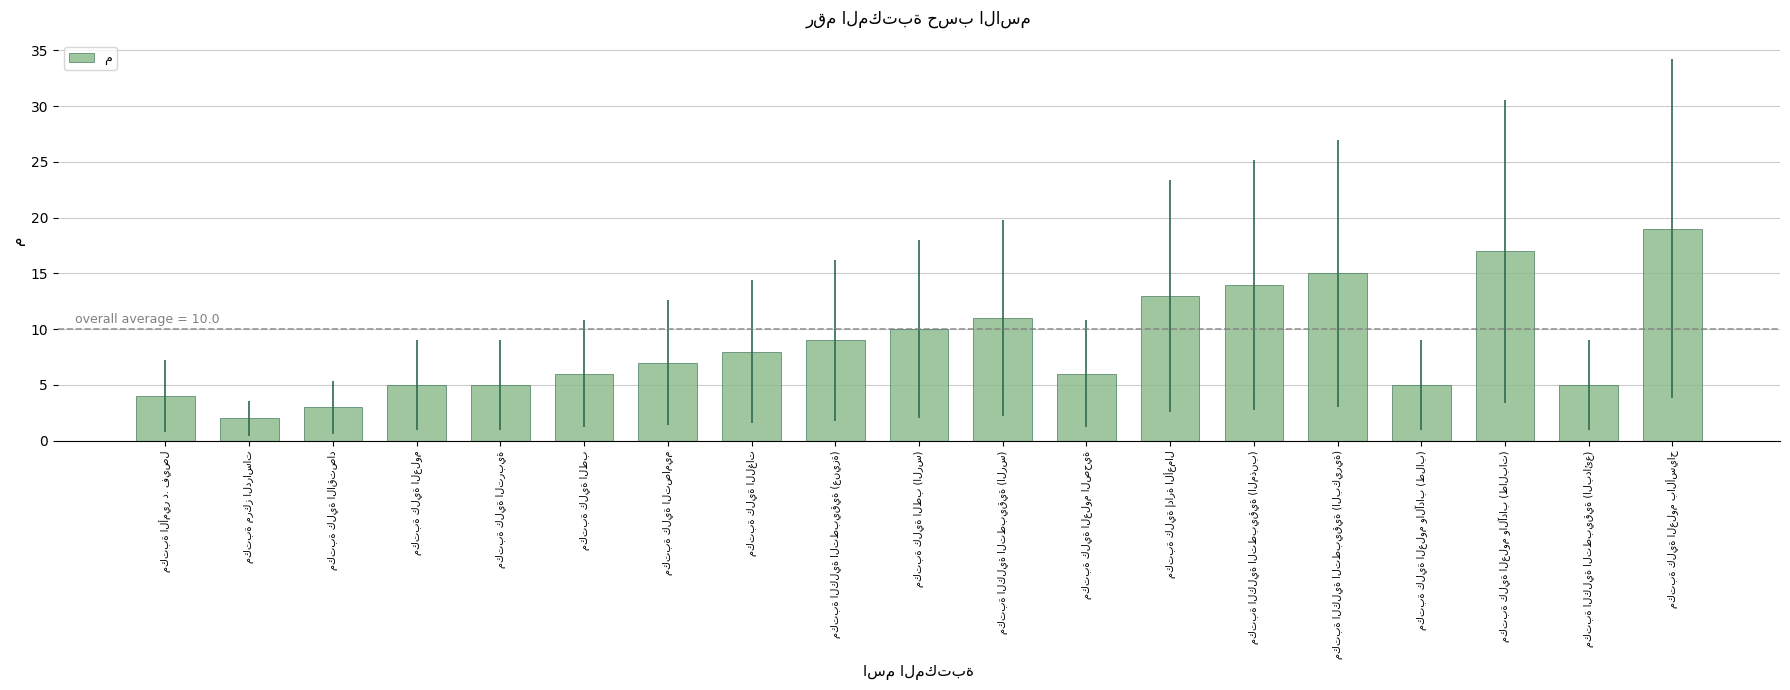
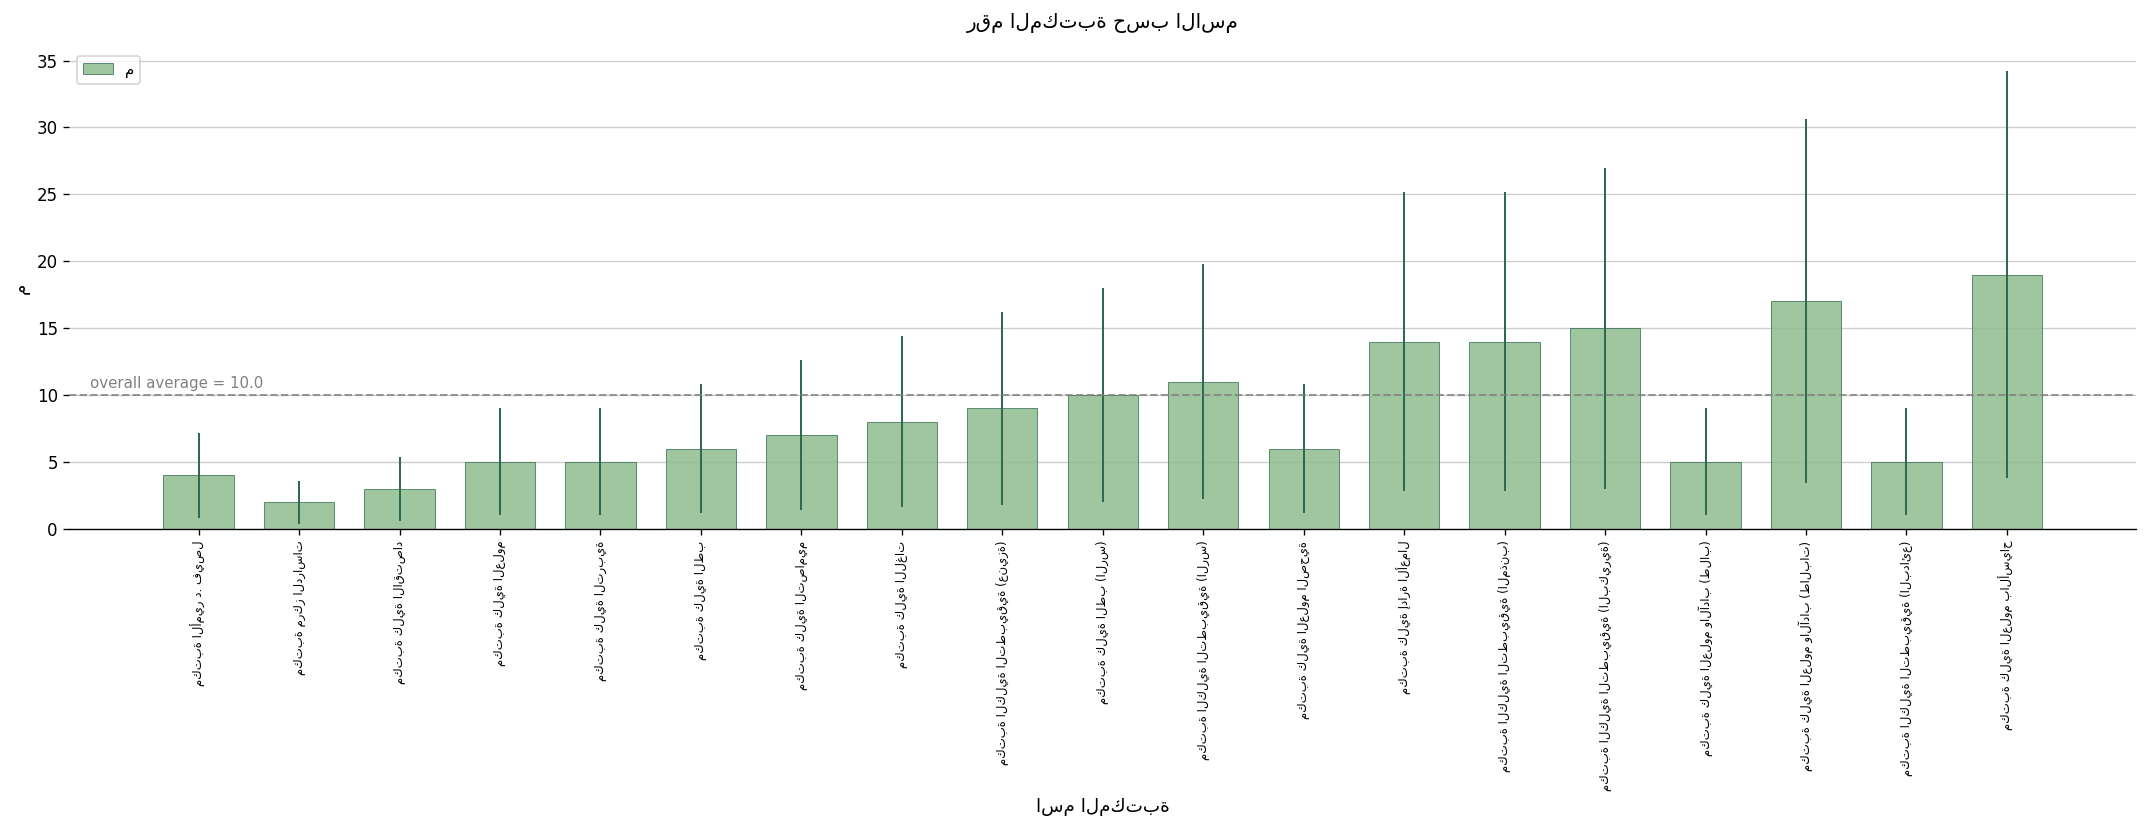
  {
    "مكتبة الأمير د. فيصل": 4,
    "مكتبة مركز الدراسات": 2,
    "مكتبة كلية الاقتصاد": 3,
    "مكتبة كلية العلوم": 5,
    "مكتبة كلية التربية": 5,
    "مكتبة كلية الطب": 6,
    "مكتبة كلية التصاميم": 7,
    "مكتبة كلية اللغات": 8,
    "مكتبة الكلية التطبيقية (عنيزة)": 9,
    "مكتبة كلية الطب (الرس)": 10,
    "مكتبة الكلية التطبيقية (الرس)": 11,
    "مكتبة كلية العلوم الصحية": 6,
-   "مكتبة كلية إدارة الأعمال": 13,
+   "مكتبة كلية إدارة الأعمال": 14,
    "مكتبة الكلية التطبيقية (المذنب)": 14,
    "مكتبة الكلية التطبيقية (البكيرية)": 15,
    "مكتبة كلية العلوم والآداب (طلاب)": 5,
    "مكتبة كلية العلوم والآداب (طالبات)": 17,
    "مكتبة الكلية التطبيقية (البدائع)": 5,
    "مكتبة كلية العلوم بالأسياح": 19
  }
